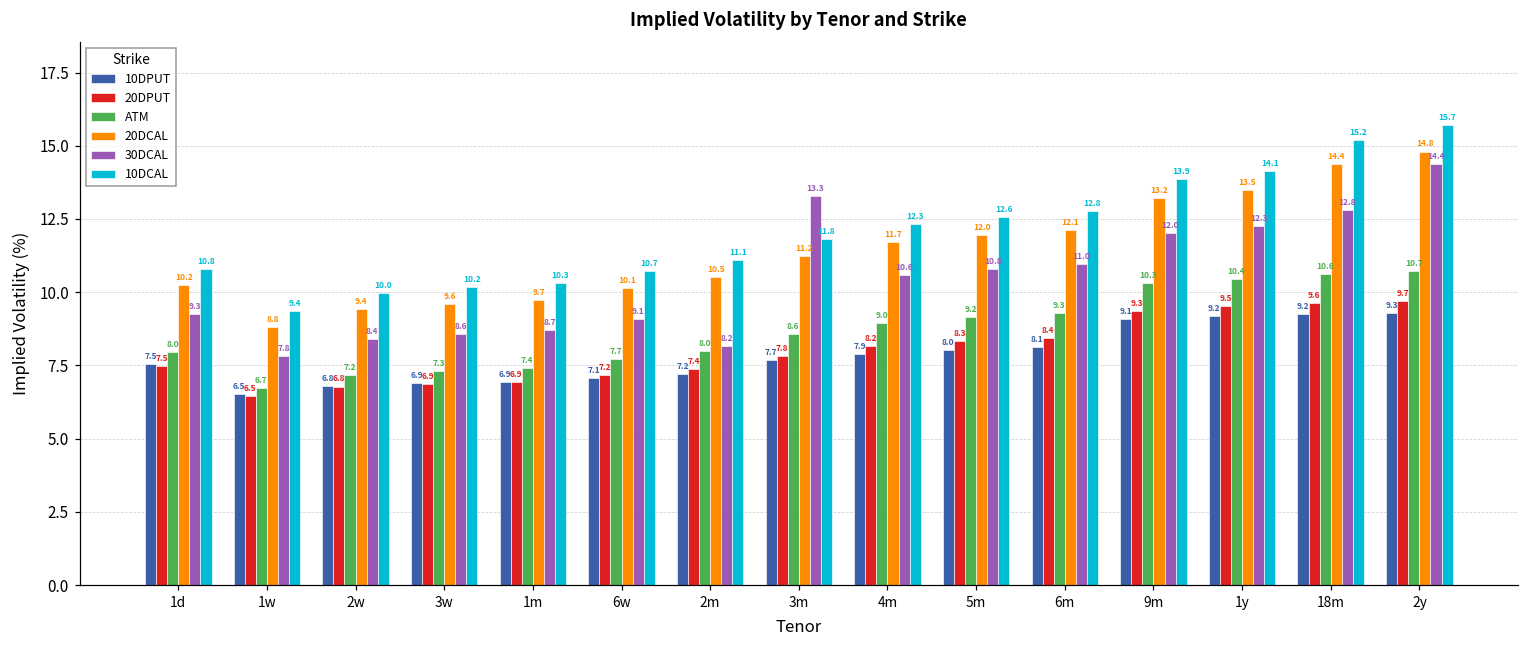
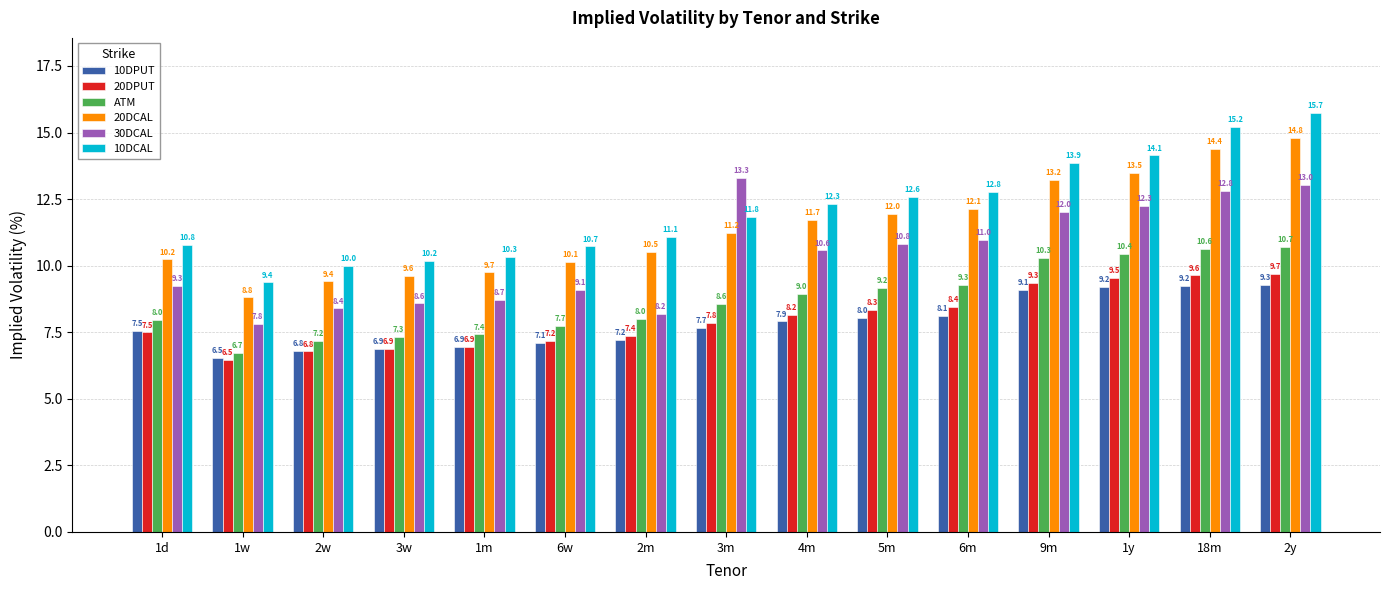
  {
    "10DPUT": {
      "1d": 7.5,
      "1w": 6.5,
      "2w": 6.8,
      "3w": 6.9,
      "1m": 6.9,
      "6w": 7.1,
      "2m": 7.2,
      "3m": 7.7,
      "4m": 7.9,
      "5m": 8.0,
      "6m": 8.1,
      "9m": 9.1,
      "1y": 9.2,
      "18m": 9.2,
      "2y": 9.3
    },
    "20DPUT": {
      "1d": 7.5,
      "1w": 6.5,
      "2w": 6.8,
      "3w": 6.9,
      "1m": 6.9,
      "6w": 7.2,
      "2m": 7.4,
      "3m": 7.8,
      "4m": 8.2,
      "5m": 8.3,
      "6m": 8.4,
      "9m": 9.3,
      "1y": 9.5,
      "18m": 9.6,
      "2y": 9.7
    },
    "ATM": {
      "1d": 8.0,
      "1w": 6.7,
      "2w": 7.2,
      "3w": 7.3,
      "1m": 7.4,
      "6w": 7.7,
      "2m": 8.0,
      "3m": 8.6,
      "4m": 9.0,
      "5m": 9.2,
      "6m": 9.3,
      "9m": 10.3,
      "1y": 10.4,
      "18m": 10.6,
      "2y": 10.7
    },
    "20DCAL": {
      "1d": 10.2,
      "1w": 8.8,
      "2w": 9.4,
      "3w": 9.6,
      "1m": 9.7,
      "6w": 10.1,
      "2m": 10.5,
      "3m": 11.2,
      "4m": 11.7,
      "5m": 12.0,
      "6m": 12.1,
      "9m": 13.2,
      "1y": 13.5,
      "18m": 14.4,
      "2y": 14.8
    },
    "30DCAL": {
      "1d": 9.3,
      "1w": 7.8,
      "2w": 8.4,
      "3w": 8.6,
      "1m": 8.7,
      "6w": 9.1,
      "2m": 8.2,
      "3m": 13.3,
      "4m": 10.6,
      "5m": 10.8,
      "6m": 11.0,
      "9m": 12.0,
      "1y": 12.3,
      "18m": 12.8,
-     "2y": 14.4
+     "2y": 13.0
    },
    "10DCAL": {
      "1d": 10.8,
      "1w": 9.4,
      "2w": 10.0,
      "3w": 10.2,
      "1m": 10.3,
      "6w": 10.7,
      "2m": 11.1,
      "3m": 11.8,
      "4m": 12.3,
      "5m": 12.6,
      "6m": 12.8,
      "9m": 13.9,
      "1y": 14.1,
      "18m": 15.2,
      "2y": 15.7
    }
  }
